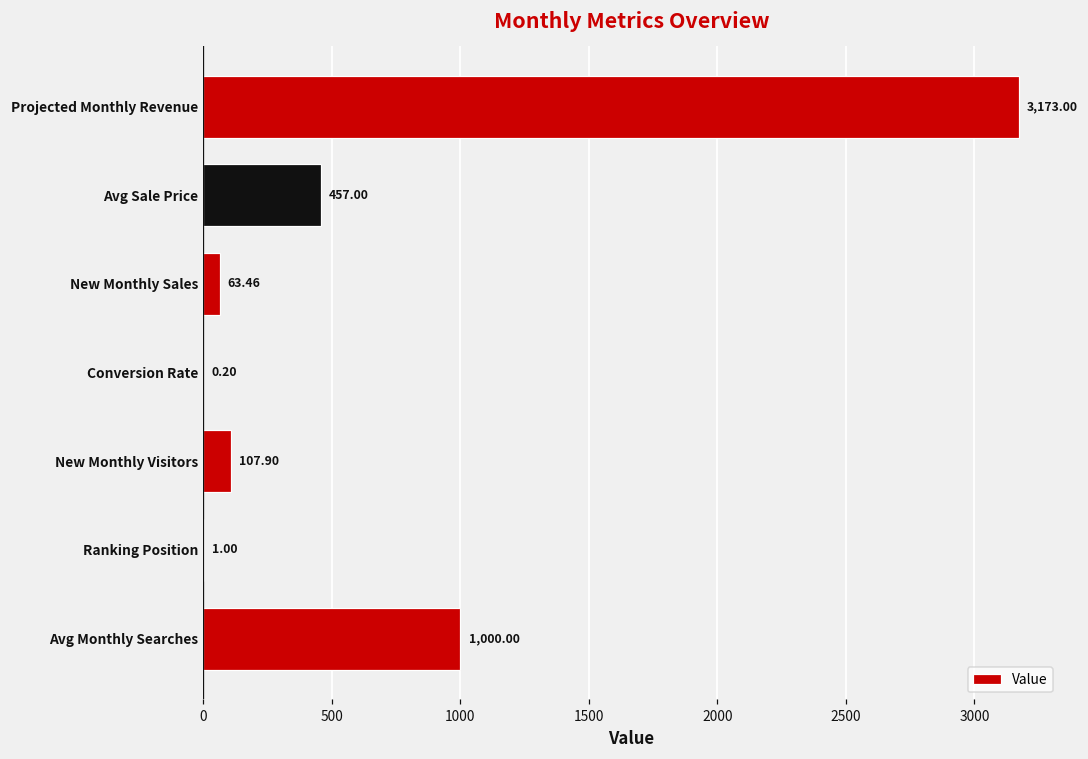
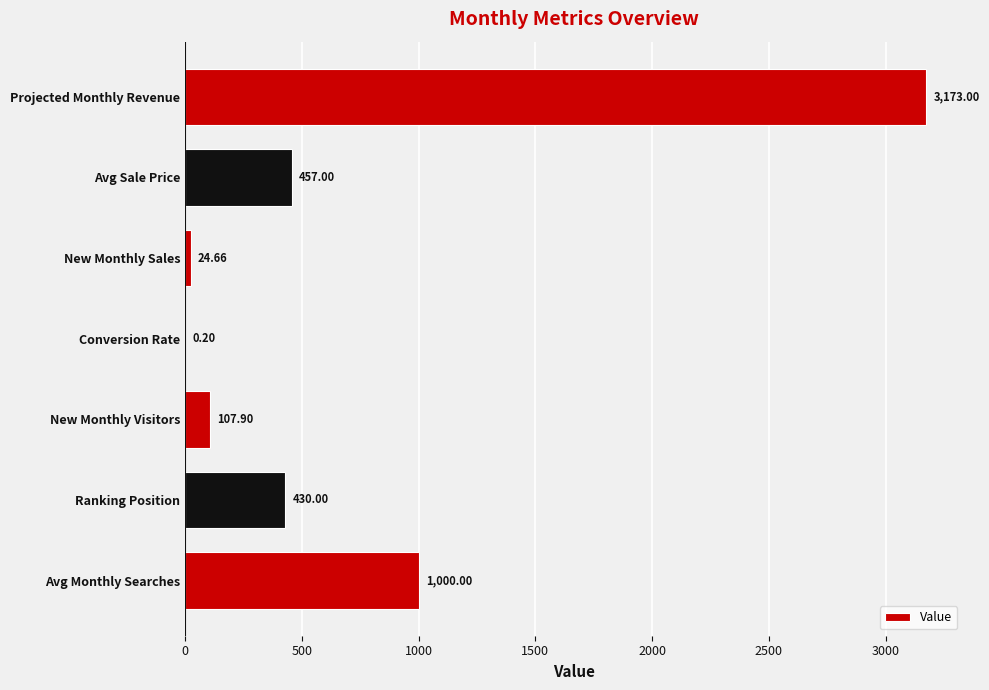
  {
    "Projected Monthly Revenue": "3,173.00",
    "Avg Sale Price": "457.00",
-   "New Monthly Sales": "63.46",
+   "New Monthly Sales": "24.66",
    "Conversion Rate": "0.20",
    "New Monthly Visitors": "107.90",
-   "Ranking Position": "1.00",
+   "Ranking Position": "430.00",
    "Avg Monthly Searches": "1,000.00"
  }
